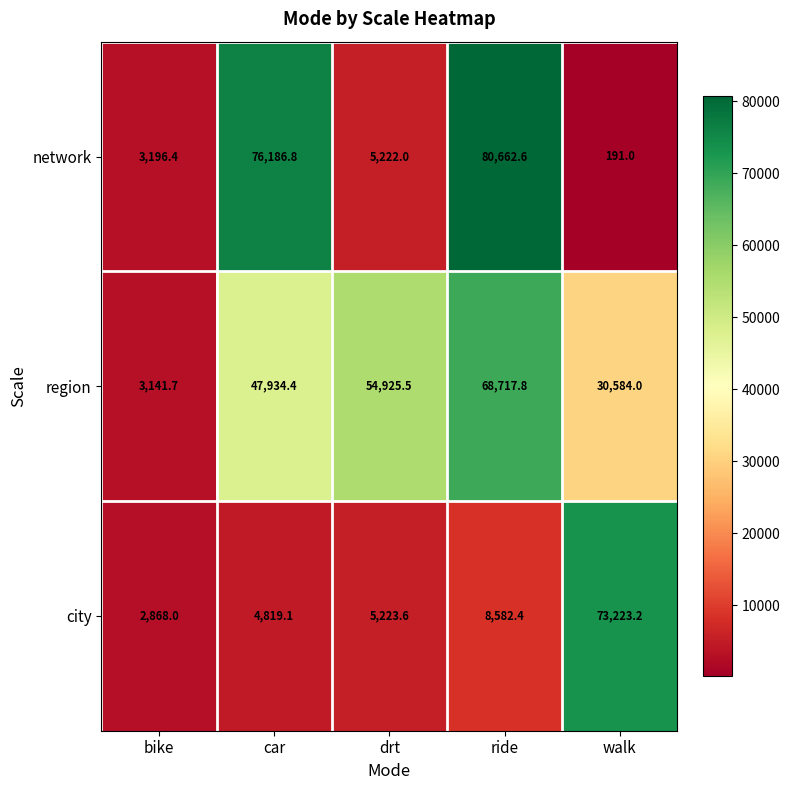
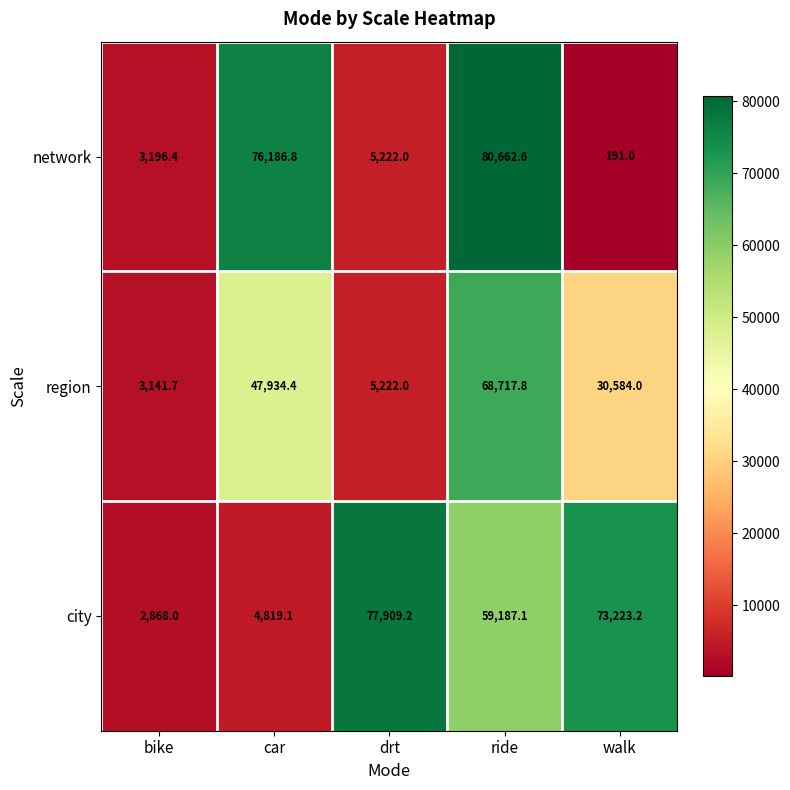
  {
    "network": {
      "bike": "3,196.4",
      "car": "76,186.8",
      "drt": "5,222.0",
      "ride": "80,662.6",
      "walk": "191.0"
    },
    "region": {
      "bike": "3,141.7",
      "car": "47,934.4",
-     "drt": "54,925.5",
+     "drt": "5,222.0",
      "ride": "68,717.8",
      "walk": "30,584.0"
    },
    "city": {
      "bike": "2,868.0",
      "car": "4,819.1",
-     "drt": "5,223.6",
-     "ride": "8,582.4",
+     "drt": "77,909.2",
+     "ride": "59,187.1",
      "walk": "73,223.2"
    }
  }
